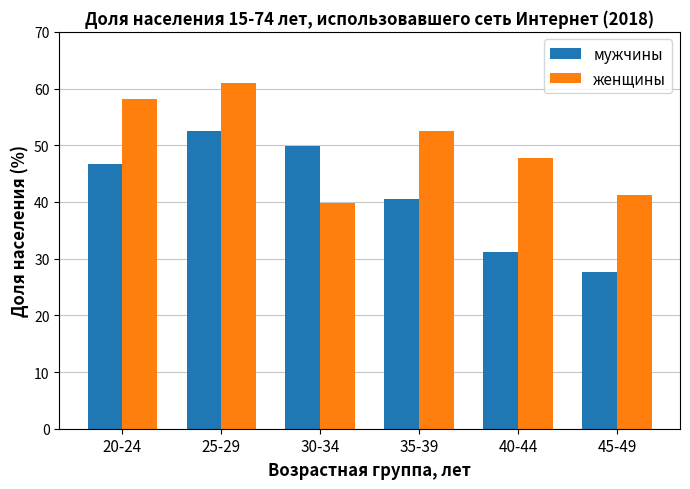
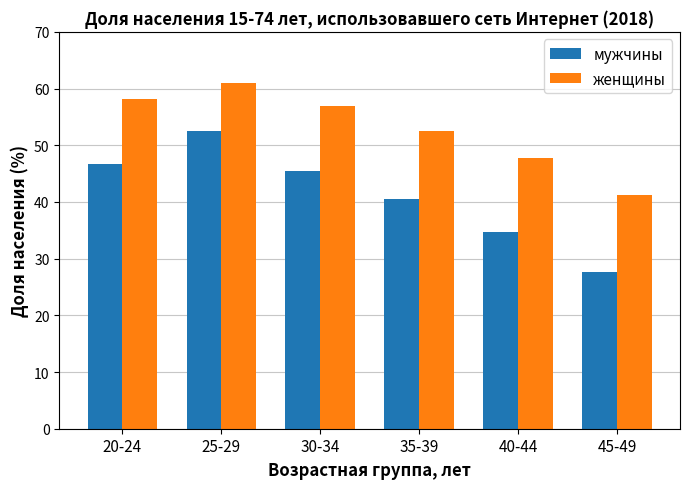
  {
    "мужчины": {
      "20-24": 47,
      "25-29": 53,
-     "30-34": 50,
+     "30-34": 46,
      "35-39": 41,
-     "40-44": 31,
+     "40-44": 35,
      "45-49": 28
    },
    "женщины": {
      "20-24": 58,
      "25-29": 61,
-     "30-34": 40,
+     "30-34": 57,
      "35-39": 53,
      "40-44": 48,
      "45-49": 41
    }
  }
